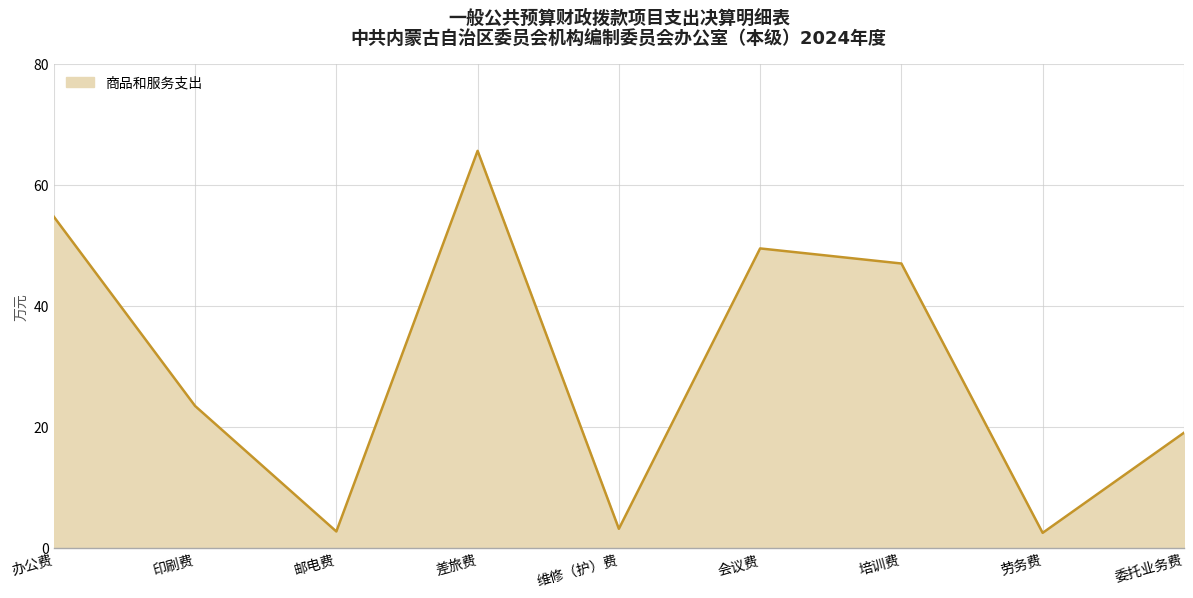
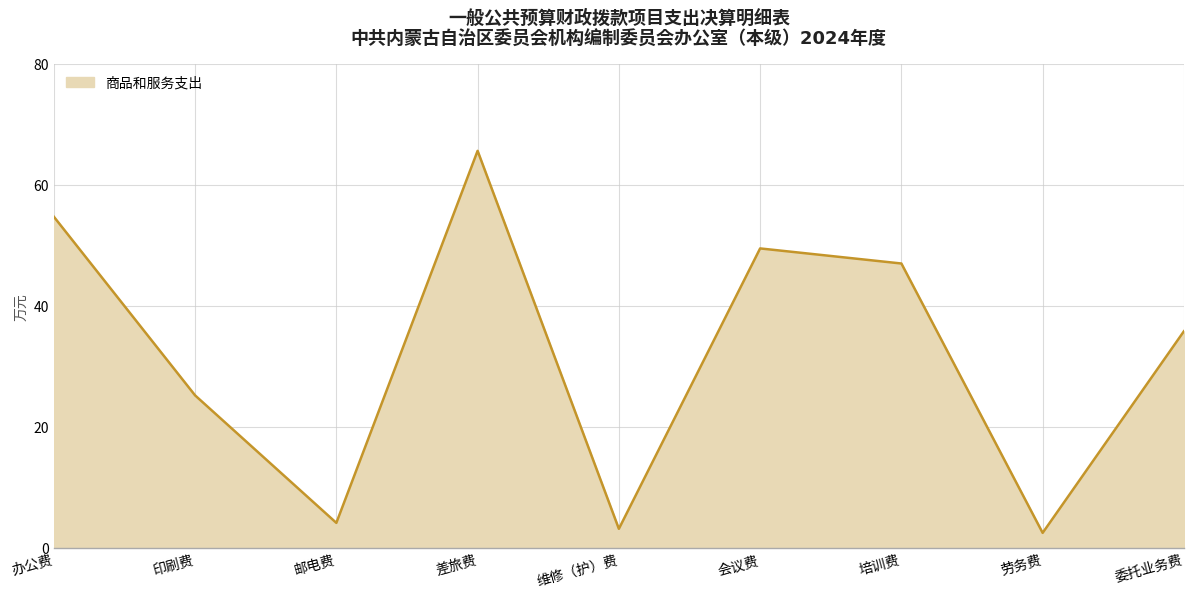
  {
    "办公费": 55,
-   "印刷费": 23,
-   "邮电费": 3,
+   "印刷费": 25,
+   "邮电费": 4,
    "差旅费": 66,
    "维修（护）费": 3,
    "会议费": 49,
    "培训费": 47,
    "劳务费": 3,
-   "委托业务费": 19
+   "委托业务费": 36
  }
